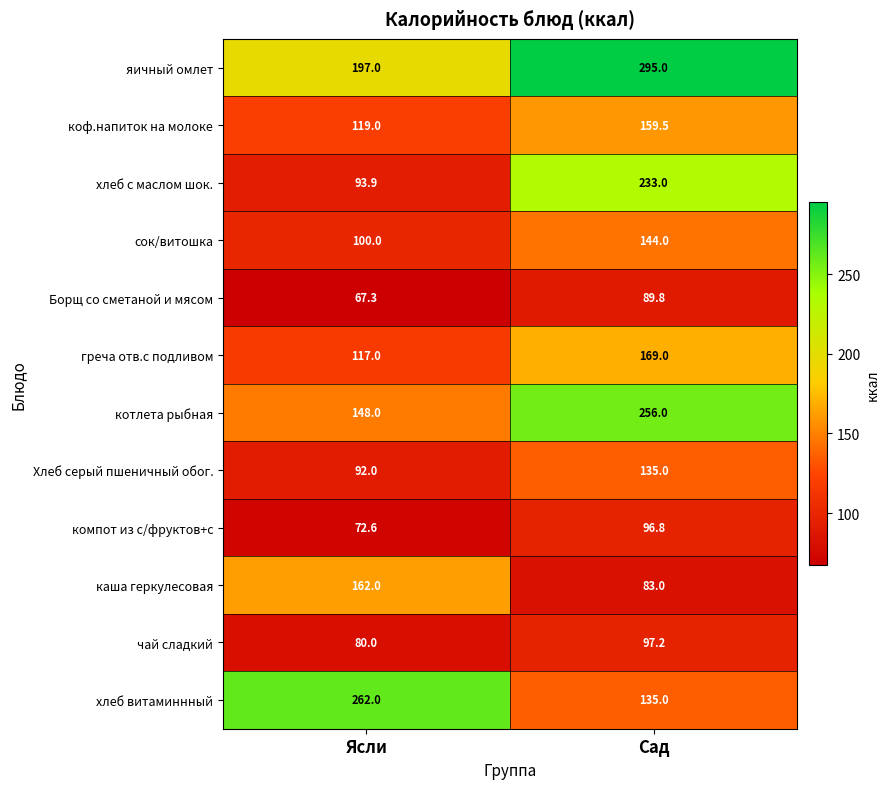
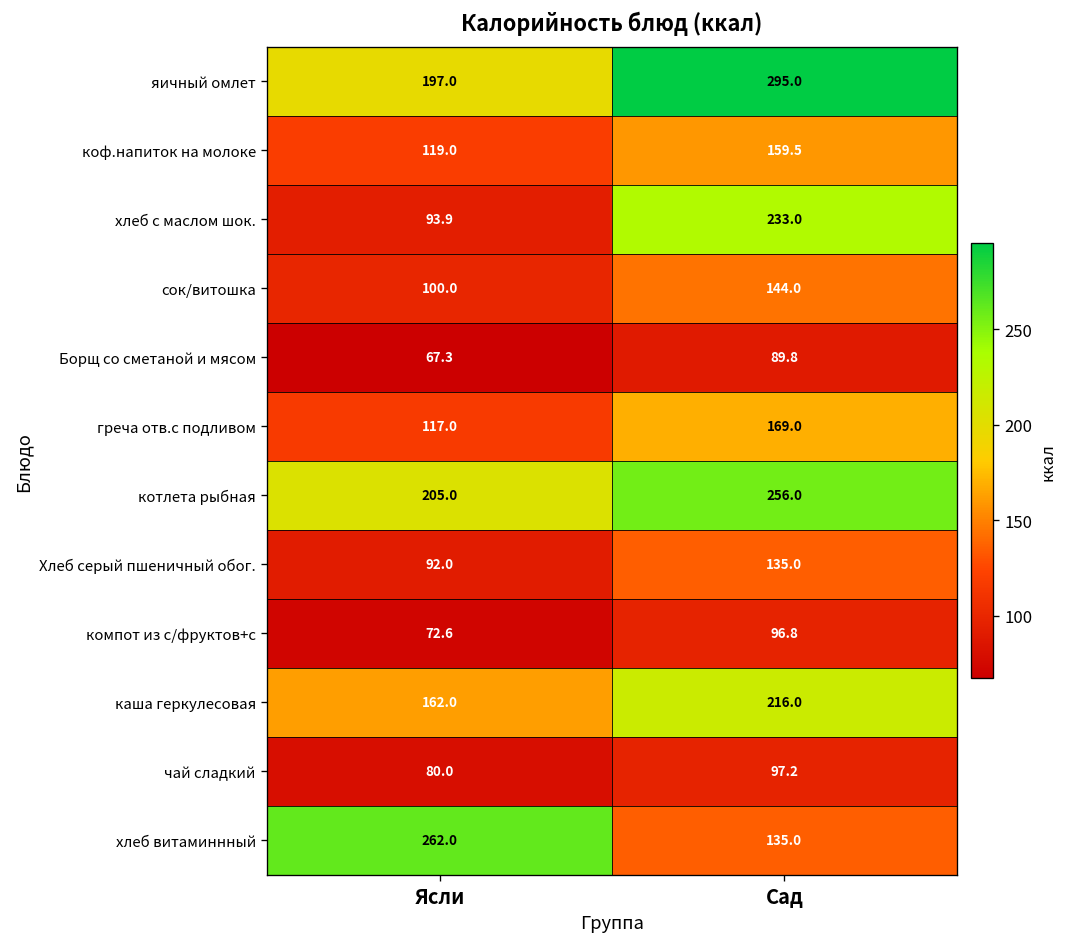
  {
    "яичный омлет": {
      "Ясли": 197.0,
      "Сад": 295.0
    },
    "коф.напиток на молоке": {
      "Ясли": 119.0,
      "Сад": 159.5
    },
    "хлеб с маслом шок.": {
      "Ясли": 93.9,
      "Сад": 233.0
    },
    "сок/витошка": {
      "Ясли": 100.0,
      "Сад": 144.0
    },
    "Борщ со сметаной и мясом": {
      "Ясли": 67.3,
      "Сад": 89.8
    },
    "греча отв.с подливом": {
      "Ясли": 117.0,
      "Сад": 169.0
    },
    "котлета рыбная": {
-     "Ясли": 148.0,
+     "Ясли": 205.0,
      "Сад": 256.0
    },
    "Хлеб серый пшеничный обог.": {
      "Ясли": 92.0,
      "Сад": 135.0
    },
    "компот из с/фруктов+с": {
      "Ясли": 72.6,
      "Сад": 96.8
    },
    "каша геркулесовая": {
      "Ясли": 162.0,
-     "Сад": 83.0
+     "Сад": 216.0
    },
    "чай сладкий": {
      "Ясли": 80.0,
      "Сад": 97.2
    },
    "хлеб витаминнный": {
      "Ясли": 262.0,
      "Сад": 135.0
    }
  }
